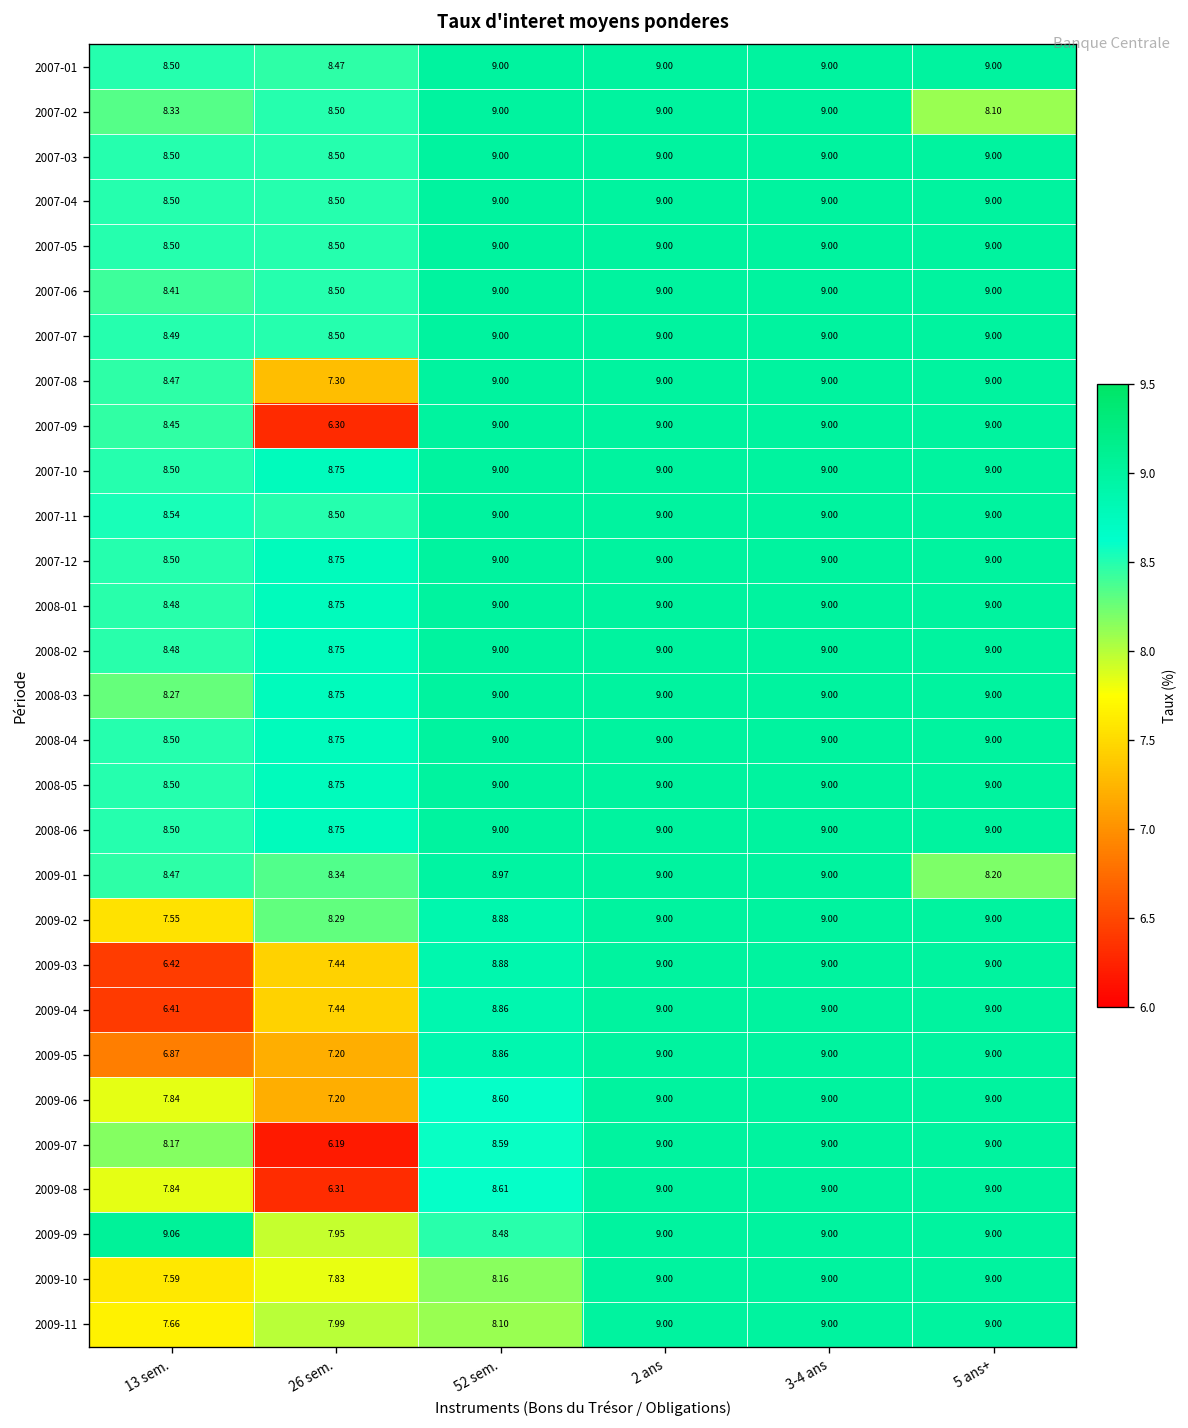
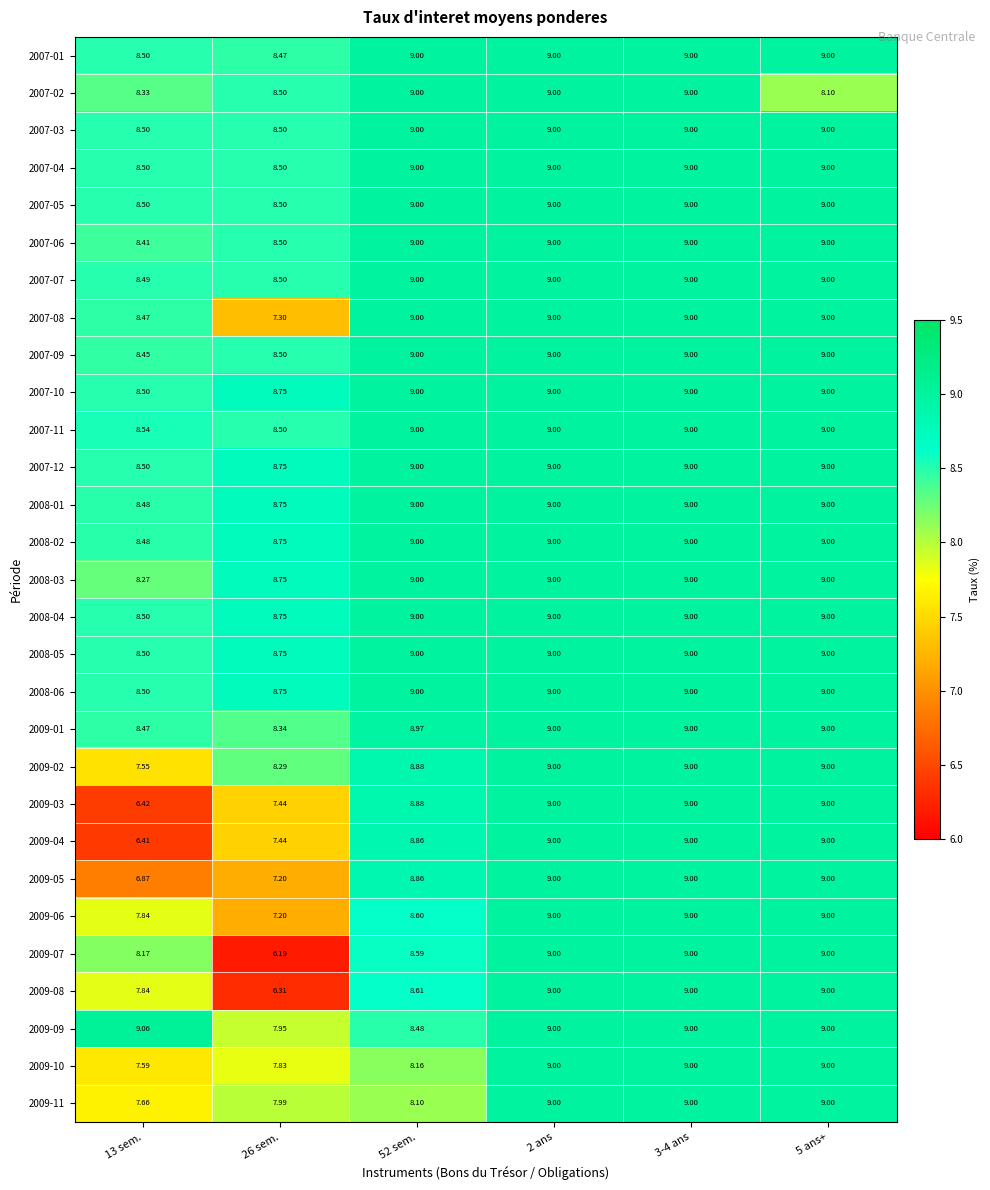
  {
    "2007-01": {
      "13 sem.": 8.50,
      "26 sem.": 8.47,
      "52 sem.": 9.00,
      "2 ans": 9.00,
      "3-4 ans": 9.00,
      "5 ans+": 9.00
    },
    "2007-02": {
      "13 sem.": 8.33,
      "26 sem.": 8.50,
      "52 sem.": 9.00,
      "2 ans": 9.00,
      "3-4 ans": 9.00,
      "5 ans+": 8.10
    },
    "2007-03": {
      "13 sem.": 8.50,
      "26 sem.": 8.50,
      "52 sem.": 9.00,
      "2 ans": 9.00,
      "3-4 ans": 9.00,
      "5 ans+": 9.00
    },
    "2007-04": {
      "13 sem.": 8.50,
      "26 sem.": 8.50,
      "52 sem.": 9.00,
      "2 ans": 9.00,
      "3-4 ans": 9.00,
      "5 ans+": 9.00
    },
    "2007-05": {
      "13 sem.": 8.50,
      "26 sem.": 8.50,
      "52 sem.": 9.00,
      "2 ans": 9.00,
      "3-4 ans": 9.00,
      "5 ans+": 9.00
    },
    "2007-06": {
      "13 sem.": 8.41,
      "26 sem.": 8.50,
      "52 sem.": 9.00,
      "2 ans": 9.00,
      "3-4 ans": 9.00,
      "5 ans+": 9.00
    },
    "2007-07": {
      "13 sem.": 8.49,
      "26 sem.": 8.50,
      "52 sem.": 9.00,
      "2 ans": 9.00,
      "3-4 ans": 9.00,
      "5 ans+": 9.00
    },
    "2007-08": {
      "13 sem.": 8.47,
      "26 sem.": 7.30,
      "52 sem.": 9.00,
      "2 ans": 9.00,
      "3-4 ans": 9.00,
      "5 ans+": 9.00
    },
    "2007-09": {
      "13 sem.": 8.45,
-     "26 sem.": 6.30,
+     "26 sem.": 8.50,
      "52 sem.": 9.00,
      "2 ans": 9.00,
      "3-4 ans": 9.00,
      "5 ans+": 9.00
    },
    "2007-10": {
      "13 sem.": 8.50,
      "26 sem.": 8.75,
      "52 sem.": 9.00,
      "2 ans": 9.00,
      "3-4 ans": 9.00,
      "5 ans+": 9.00
    },
    "2007-11": {
      "13 sem.": 8.54,
      "26 sem.": 8.50,
      "52 sem.": 9.00,
      "2 ans": 9.00,
      "3-4 ans": 9.00,
      "5 ans+": 9.00
    },
    "2007-12": {
      "13 sem.": 8.50,
      "26 sem.": 8.75,
      "52 sem.": 9.00,
      "2 ans": 9.00,
      "3-4 ans": 9.00,
      "5 ans+": 9.00
    },
    "2008-01": {
      "13 sem.": 8.48,
      "26 sem.": 8.75,
      "52 sem.": 9.00,
      "2 ans": 9.00,
      "3-4 ans": 9.00,
      "5 ans+": 9.00
    },
    "2008-02": {
      "13 sem.": 8.48,
      "26 sem.": 8.75,
      "52 sem.": 9.00,
      "2 ans": 9.00,
      "3-4 ans": 9.00,
      "5 ans+": 9.00
    },
    "2008-03": {
      "13 sem.": 8.27,
      "26 sem.": 8.75,
      "52 sem.": 9.00,
      "2 ans": 9.00,
      "3-4 ans": 9.00,
      "5 ans+": 9.00
    },
    "2008-04": {
      "13 sem.": 8.50,
      "26 sem.": 8.75,
      "52 sem.": 9.00,
      "2 ans": 9.00,
      "3-4 ans": 9.00,
      "5 ans+": 9.00
    },
    "2008-05": {
      "13 sem.": 8.50,
      "26 sem.": 8.75,
      "52 sem.": 9.00,
      "2 ans": 9.00,
      "3-4 ans": 9.00,
      "5 ans+": 9.00
    },
    "2008-06": {
      "13 sem.": 8.50,
      "26 sem.": 8.75,
      "52 sem.": 9.00,
      "2 ans": 9.00,
      "3-4 ans": 9.00,
      "5 ans+": 9.00
    },
    "2009-01": {
      "13 sem.": 8.47,
      "26 sem.": 8.34,
      "52 sem.": 8.97,
      "2 ans": 9.00,
      "3-4 ans": 9.00,
-     "5 ans+": 8.20
+     "5 ans+": 9.00
    },
    "2009-02": {
      "13 sem.": 7.55,
      "26 sem.": 8.29,
      "52 sem.": 8.88,
      "2 ans": 9.00,
      "3-4 ans": 9.00,
      "5 ans+": 9.00
    },
    "2009-03": {
      "13 sem.": 6.42,
      "26 sem.": 7.44,
      "52 sem.": 8.88,
      "2 ans": 9.00,
      "3-4 ans": 9.00,
      "5 ans+": 9.00
    },
    "2009-04": {
      "13 sem.": 6.41,
      "26 sem.": 7.44,
      "52 sem.": 8.86,
      "2 ans": 9.00,
      "3-4 ans": 9.00,
      "5 ans+": 9.00
    },
    "2009-05": {
      "13 sem.": 6.87,
      "26 sem.": 7.20,
      "52 sem.": 8.86,
      "2 ans": 9.00,
      "3-4 ans": 9.00,
      "5 ans+": 9.00
    },
    "2009-06": {
      "13 sem.": 7.84,
      "26 sem.": 7.20,
      "52 sem.": 8.60,
      "2 ans": 9.00,
      "3-4 ans": 9.00,
      "5 ans+": 9.00
    },
    "2009-07": {
      "13 sem.": 8.17,
      "26 sem.": 6.19,
      "52 sem.": 8.59,
      "2 ans": 9.00,
      "3-4 ans": 9.00,
      "5 ans+": 9.00
    },
    "2009-08": {
      "13 sem.": 7.84,
      "26 sem.": 6.31,
      "52 sem.": 8.61,
      "2 ans": 9.00,
      "3-4 ans": 9.00,
      "5 ans+": 9.00
    },
    "2009-09": {
      "13 sem.": 9.06,
      "26 sem.": 7.95,
      "52 sem.": 8.48,
      "2 ans": 9.00,
      "3-4 ans": 9.00,
      "5 ans+": 9.00
    },
    "2009-10": {
      "13 sem.": 7.59,
      "26 sem.": 7.83,
      "52 sem.": 8.16,
      "2 ans": 9.00,
      "3-4 ans": 9.00,
      "5 ans+": 9.00
    },
    "2009-11": {
      "13 sem.": 7.66,
      "26 sem.": 7.99,
      "52 sem.": 8.10,
      "2 ans": 9.00,
      "3-4 ans": 9.00,
      "5 ans+": 9.00
    }
  }
